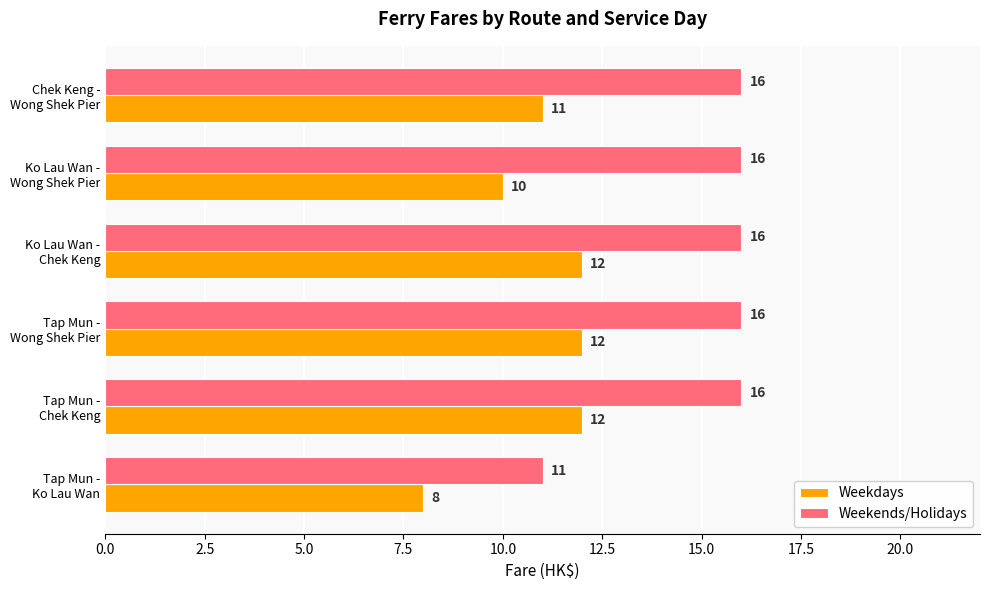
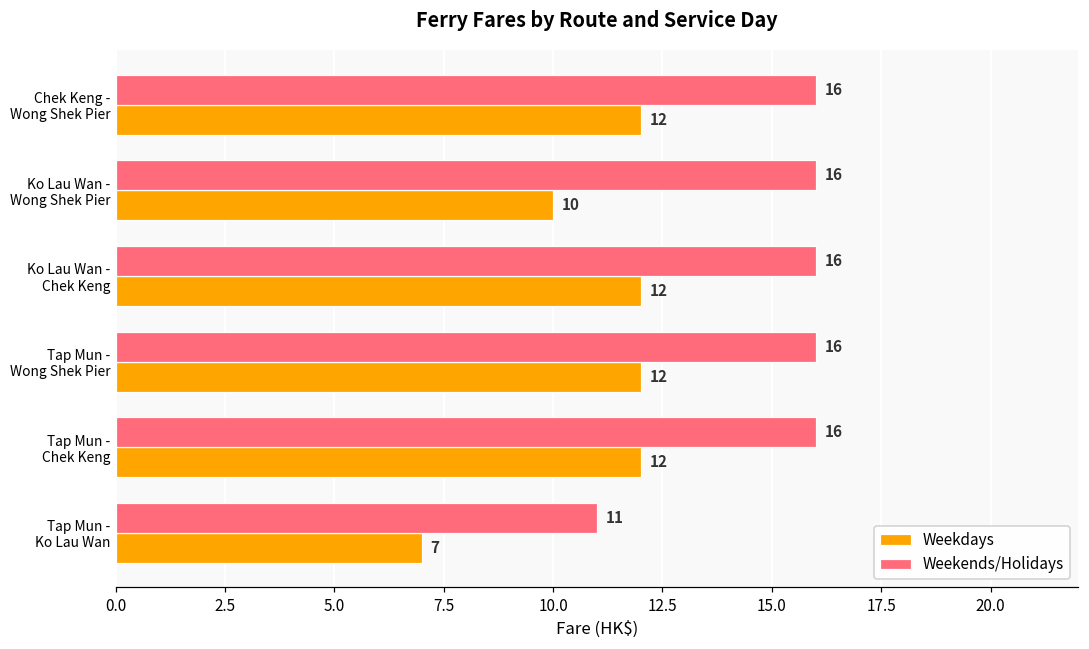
  {
    "Weekdays": {
-     "Chek Keng - Wong Shek Pier": 11,
+     "Chek Keng - Wong Shek Pier": 12,
      "Ko Lau Wan - Wong Shek Pier": 10,
      "Ko Lau Wan - Chek Keng": 12,
      "Tap Mun - Wong Shek Pier": 12,
      "Tap Mun - Chek Keng": 12,
-     "Tap Mun - Ko Lau Wan": 8
+     "Tap Mun - Ko Lau Wan": 7
    },
    "Weekends/Holidays": {
      "Chek Keng - Wong Shek Pier": 16,
      "Ko Lau Wan - Wong Shek Pier": 16,
      "Ko Lau Wan - Chek Keng": 16,
      "Tap Mun - Wong Shek Pier": 16,
      "Tap Mun - Chek Keng": 16,
      "Tap Mun - Ko Lau Wan": 11
    }
  }
